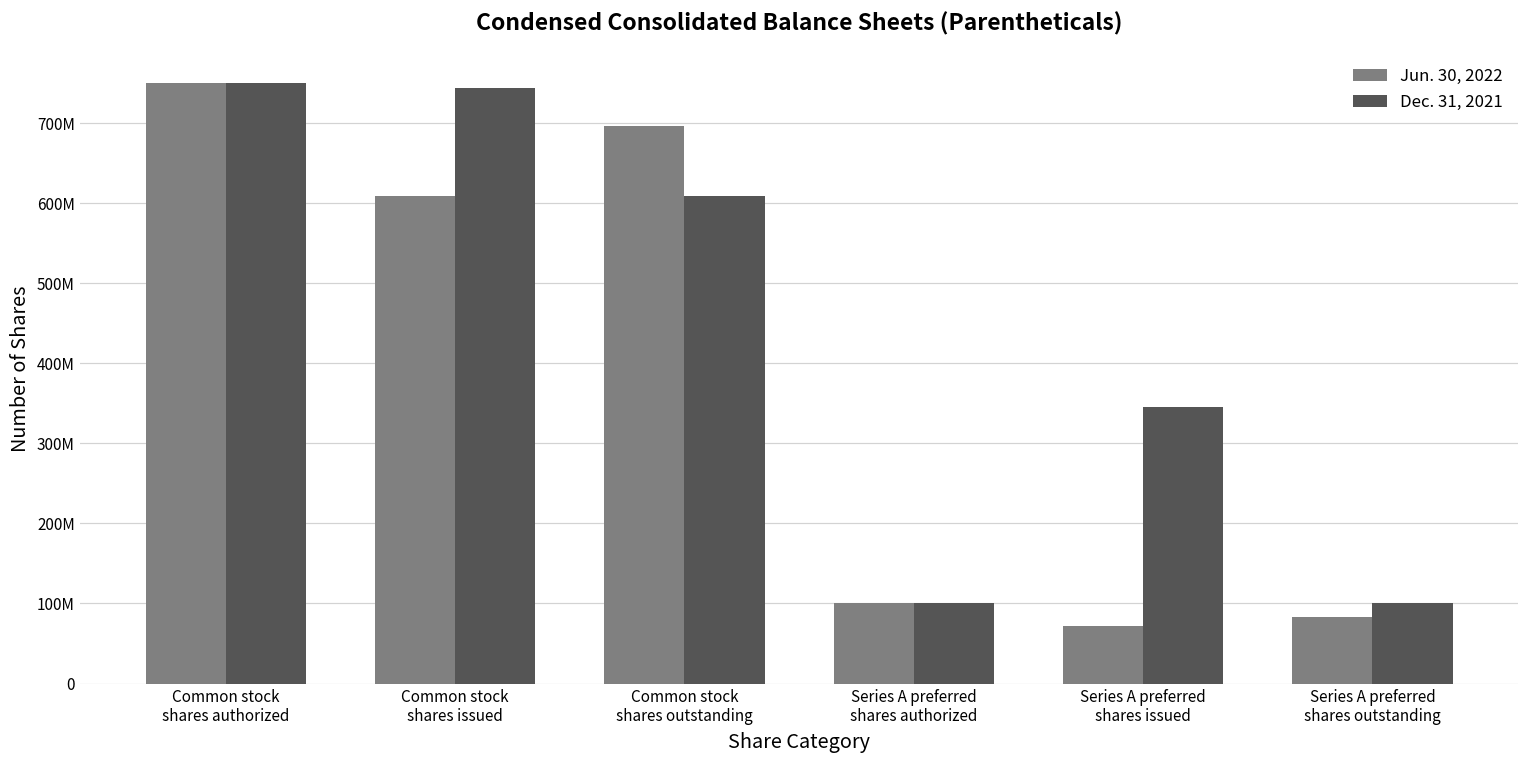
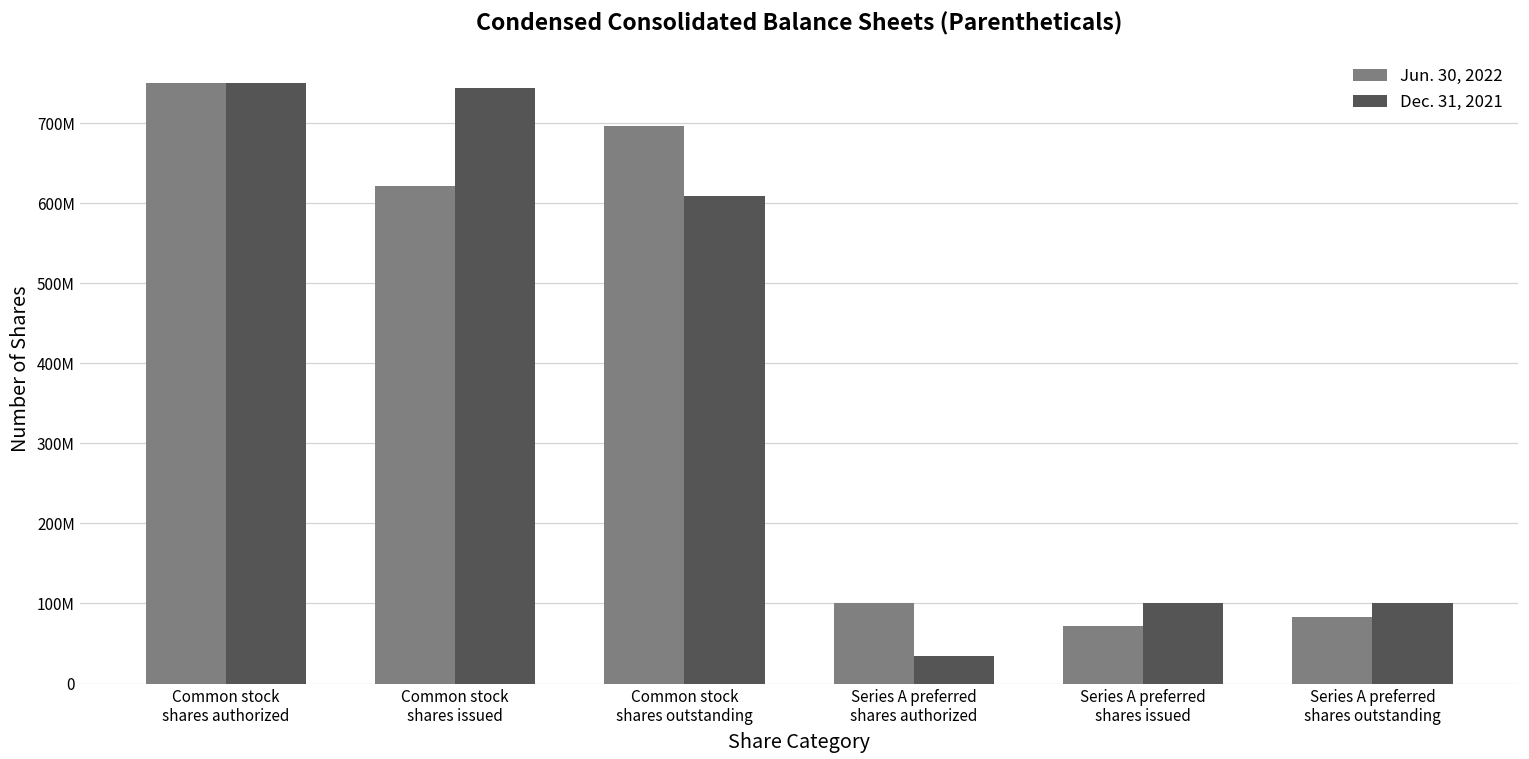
  {
    "Jun. 30, 2022": {
      "Common stock shares authorized": 750000000,
-     "Common stock shares issued": 610000000,
+     "Common stock shares issued": 620000000,
      "Common stock shares outstanding": 700000000,
      "Series A preferred shares authorized": 100000000,
      "Series A preferred shares issued": 70000000,
      "Series A preferred shares outstanding": 80000000
    },
    "Dec. 31, 2021": {
      "Common stock shares authorized": 750000000,
      "Common stock shares issued": 740000000,
      "Common stock shares outstanding": 610000000,
-     "Series A preferred shares authorized": 100000000,
-     "Series A preferred shares issued": 350000000,
+     "Series A preferred shares authorized": 30000000,
+     "Series A preferred shares issued": 100000000,
      "Series A preferred shares outstanding": 100000000
    }
  }
